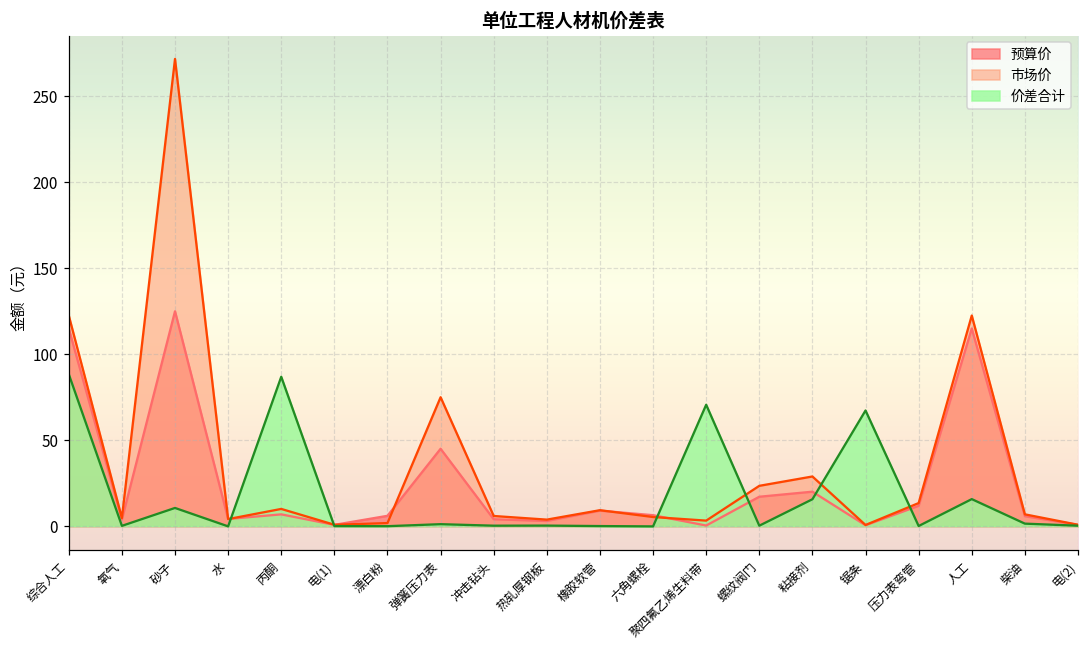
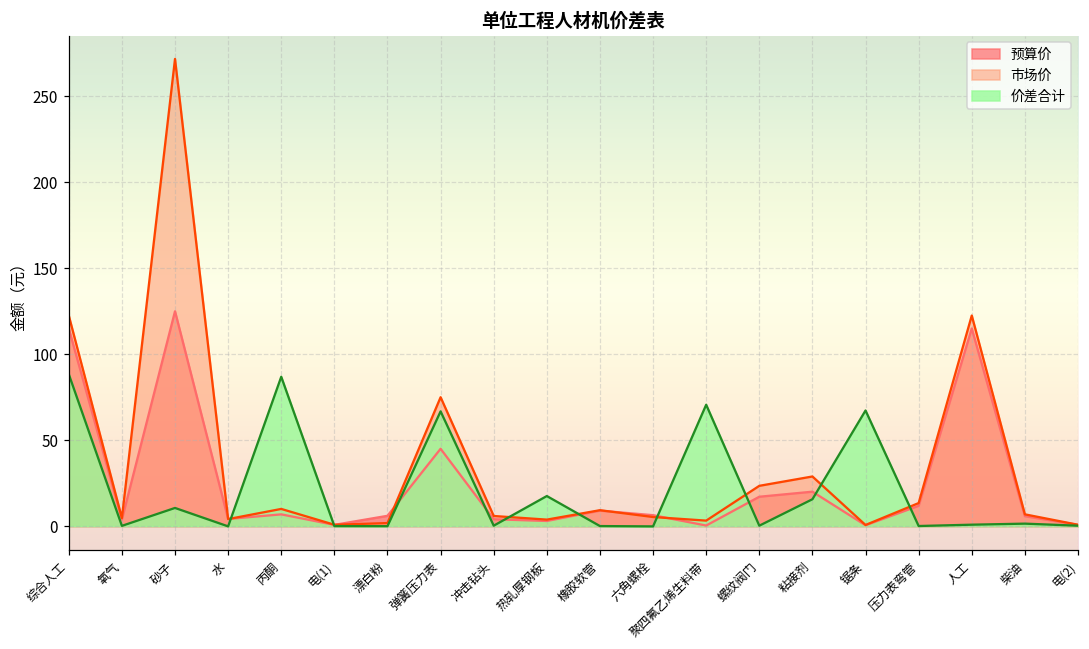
  {
    "价差合计": {
      "综合人工": 88,
      "氧气": 0,
      "砂子": 11,
      "水": 0,
      "丙酮": 87,
      "漂白粉": 0,
-     "弹簧压力表": 1,
+     "弹簧压力表": 67,
      "冲击钻头": 0,
-     "热轧厚钢板": 0,
+     "热轧厚钢板": 18,
      "橡胶软管": 0,
      "六角螺栓": 0,
      "聚四氟乙烯生料带": 71,
      "螺纹阀门": 0,
      "粘接剂": 16,
      "锯条": 67,
      "压力表弯管": 0,
-     "人工": 16,
+     "人工": 1,
      "柴油": 1
    }
  }
